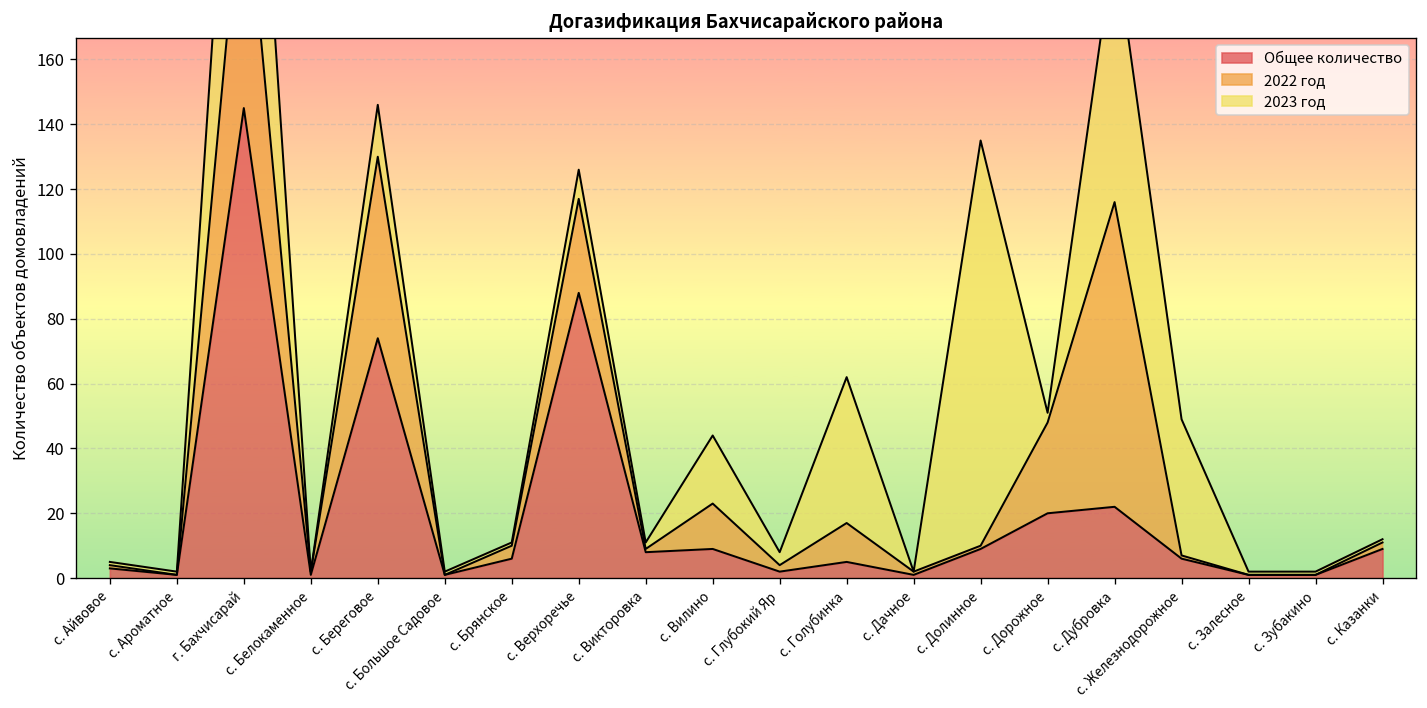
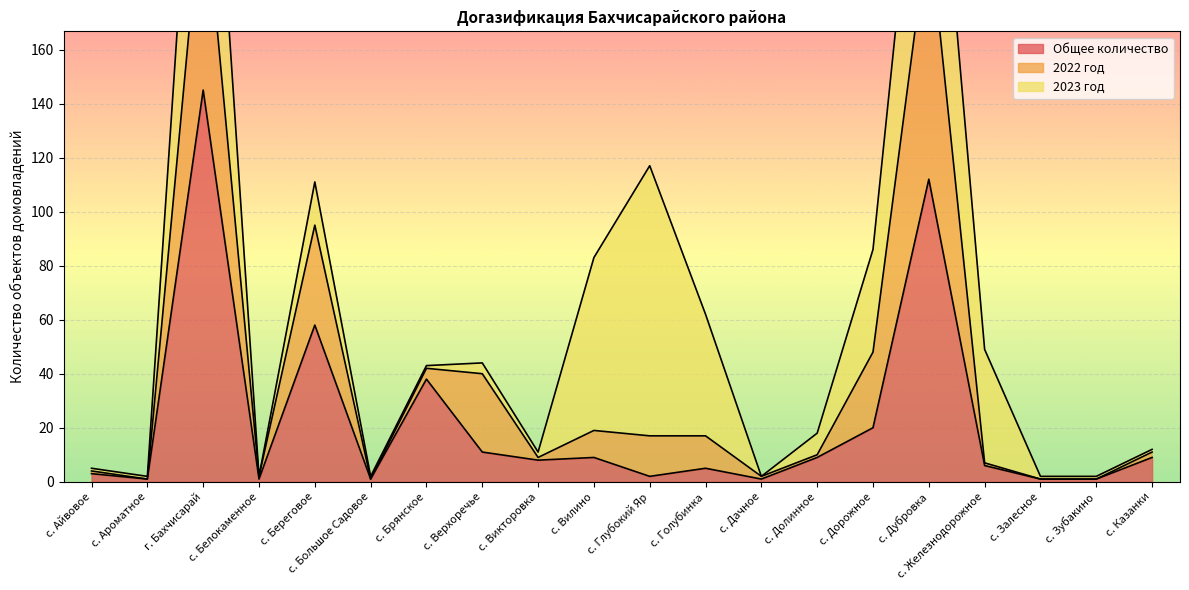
  {
    "Общее количество": {
      "с. Айвовое": 3,
      "г. Бахчисарай": 145,
      "с. Белокаменное": 1,
-     "с. Береговое": 74,
-     "с. Брянское": 6,
-     "с. Верхоречье": 88,
+     "с. Береговое": 58,
+     "с. Брянское": 38,
+     "с. Верхоречье": 11,
      "с. Викторовка": 8,
      "с. Вилино": 9,
      "с. Глубокий Яр": 2,
      "с. Голубинка": 5,
      "с. Дачное": 1,
      "с. Долинное": 9,
      "с. Дорожное": 20,
-     "с. Дубровка": 22,
+     "с. Дубровка": 112,
      "с. Железнодорожное": 6,
      "с. Казанки": 9
    },
    "2022 год": {
      "с. Айвовое": 1,
-     "с. Береговое": 56,
+     "с. Береговое": 37,
      "с. Брянское": 4,
      "с. Верхоречье": 29,
      "с. Викторовка": 1,
-     "с. Вилино": 14,
-     "с. Глубокий Яр": 2,
+     "с. Вилино": 10,
+     "с. Глубокий Яр": 15,
      "с. Голубинка": 12,
      "с. Долинное": 1,
      "с. Дорожное": 28,
      "с. Железнодорожное": 1,
      "с. Казанки": 2
    },
    "2023 год": {
      "с. Айвовое": 1,
      "с. Ароматное": 1,
      "с. Береговое": 16,
      "с. Большое Садовое": 1,
      "с. Брянское": 1,
-     "с. Верхоречье": 9,
+     "с. Верхоречье": 4,
      "с. Викторовка": 2,
-     "с. Вилино": 21,
-     "с. Глубокий Яр": 4,
+     "с. Вилино": 64,
+     "с. Глубокий Яр": 100,
      "с. Голубинка": 45,
-     "с. Долинное": 125,
-     "с. Дорожное": 3,
+     "с. Долинное": 8,
+     "с. Дорожное": 38,
      "с. Железнодорожное": 42,
      "с. Залесное": 1,
      "с. Зубакино": 1,
      "с. Казанки": 1
    }
  }
